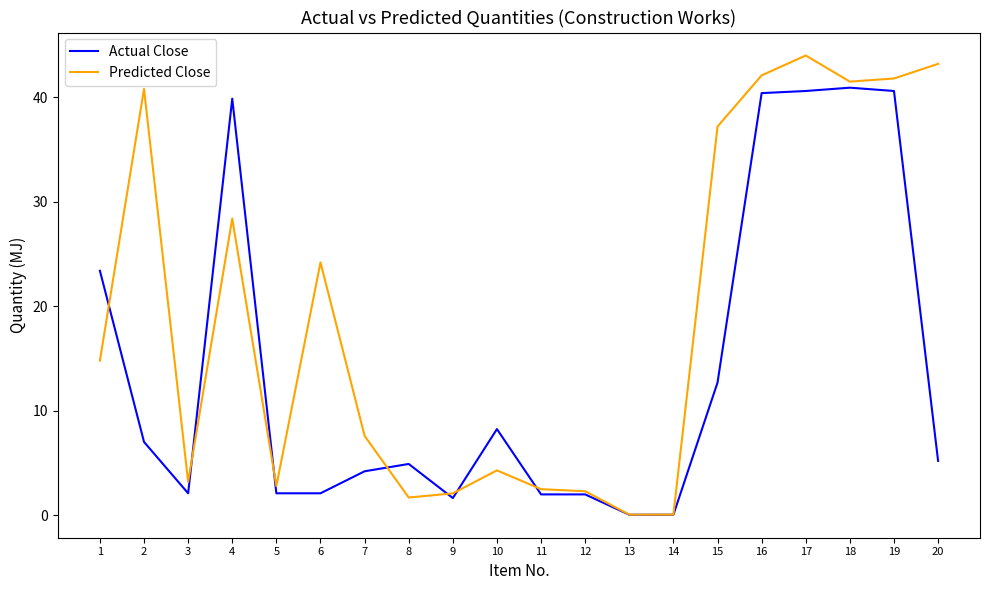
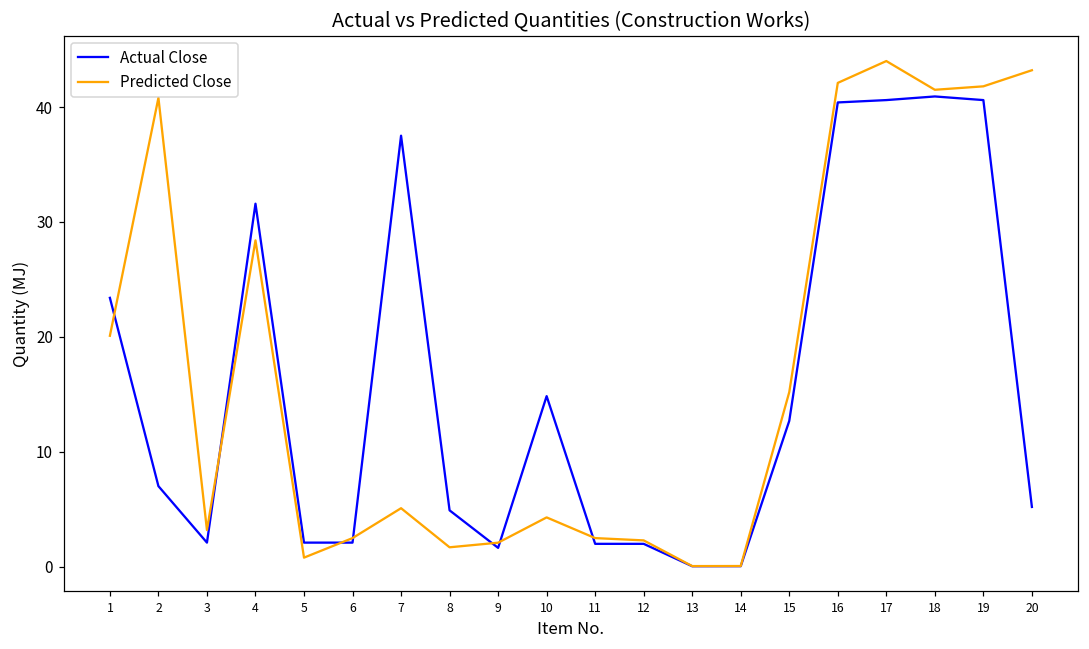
  {
    "Actual Close": {
      "1": 23.4,
      "2": 7.0,
      "3": 2.1,
-     "4": 39.9,
+     "4": 31.6,
      "5": 2.1,
      "6": 2.1,
-     "7": 4.2,
+     "7": 37.5,
      "8": 4.9,
      "9": 1.7,
-     "10": 8.3,
+     "10": 14.9,
      "11": 2.0,
      "12": 2.0,
      "15": 12.7,
      "16": 40.4,
      "17": 40.6,
      "18": 40.9,
      "19": 40.6,
      "20": 5.2
    },
    "Predicted Close": {
-     "1": 14.8,
+     "1": 20.1,
      "2": 40.8,
      "3": 3.2,
      "4": 28.4,
-     "5": 2.8,
-     "6": 24.2,
-     "7": 7.6,
+     "5": 0.8,
+     "6": 2.5,
+     "7": 5.1,
      "8": 1.7,
      "9": 2.1,
      "10": 4.3,
      "11": 2.5,
      "12": 2.3,
-     "15": 37.2,
+     "15": 15.2,
      "16": 42.1,
      "17": 44.0,
      "18": 41.5,
      "19": 41.8,
      "20": 43.2
    }
  }
